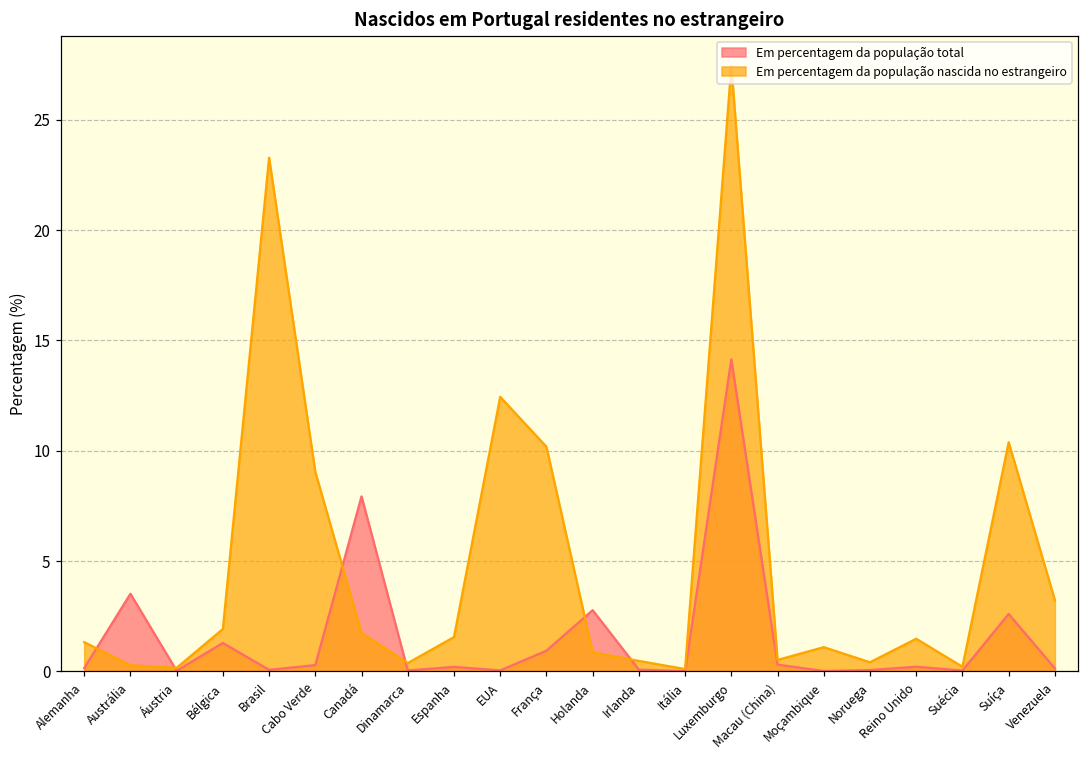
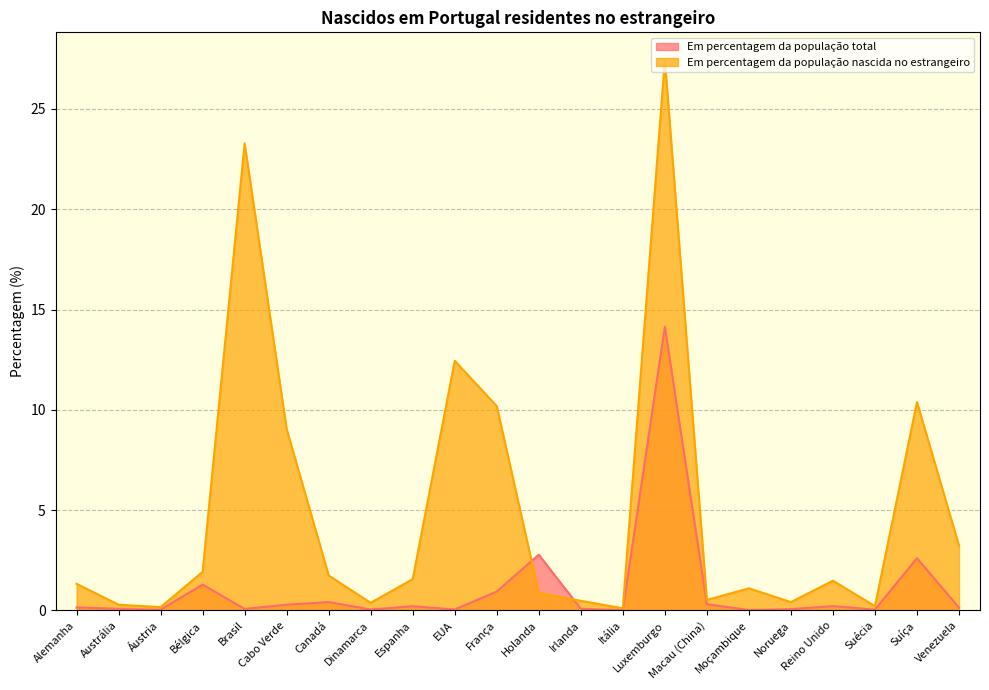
  {
    "Em percentagem da população total": {
      "Alemanha": 0.1,
-     "Austrália": 3.5,
+     "Austrália": 0.1,
      "Áustria": 0.0,
      "Bélgica": 1.3,
      "Brasil": 0.1,
      "Cabo Verde": 0.3,
-     "Canadá": 7.9,
+     "Canadá": 0.4,
      "Dinamarca": 0.0,
      "Espanha": 0.2,
      "EUA": 0.0,
      "França": 0.9,
      "Holanda": 2.8,
      "Irlanda": 0.1,
      "Luxemburgo": 14.1,
      "Macau (China)": 0.3,
      "Moçambique": 0.0,
      "Noruega": 0.1,
      "Reino Unido": 0.2,
      "Suécia": 0.0,
      "Suíça": 2.6,
      "Venezuela": 0.1
    },
    "Em percentagem da população nascida no estrangeiro": {
      "Alemanha": 1.3,
      "Austrália": 0.3,
      "Áustria": 0.2,
      "Bélgica": 1.9,
      "Brasil": 23.3,
      "Cabo Verde": 9.0,
      "Canadá": 1.7,
      "Dinamarca": 0.4,
      "Espanha": 1.6,
      "EUA": 12.4,
      "França": 10.2,
      "Holanda": 0.9,
      "Irlanda": 0.5,
      "Macau (China)": 0.5,
      "Moçambique": 1.1,
      "Noruega": 0.4,
      "Reino Unido": 1.5,
      "Suécia": 0.2,
      "Suíça": 10.4,
      "Venezuela": 3.2
    }
  }
